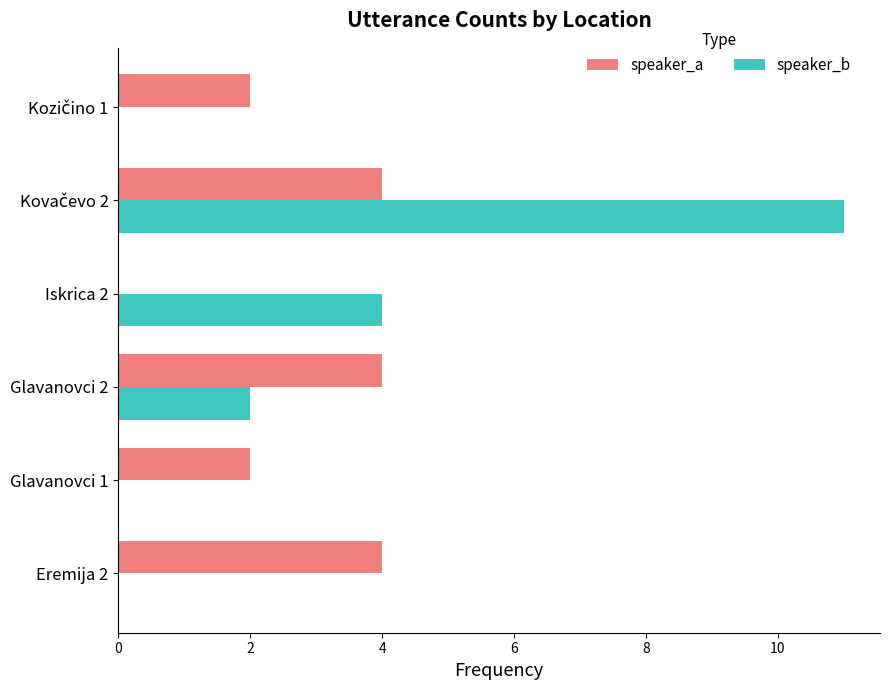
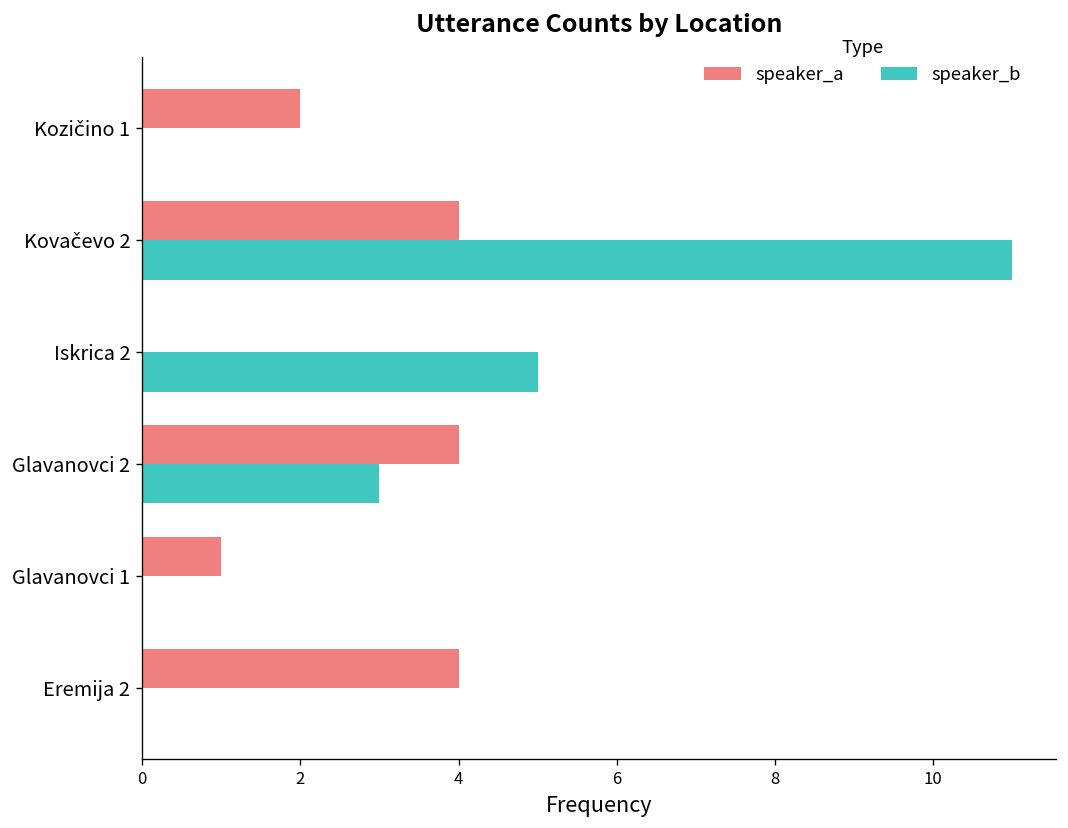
  {
    "speaker_a": {
      "Kozičino 1": 2,
      "Kovačevo 2": 4,
      "Iskrica 2": 0,
      "Glavanovci 2": 4,
-     "Glavanovci 1": 2,
+     "Glavanovci 1": 1,
      "Eremija 2": 4
    },
    "speaker_b": {
      "Kozičino 1": 0,
      "Kovačevo 2": 11,
-     "Iskrica 2": 4,
-     "Glavanovci 2": 2,
+     "Iskrica 2": 5,
+     "Glavanovci 2": 3,
      "Glavanovci 1": 0,
      "Eremija 2": 0
    }
  }
